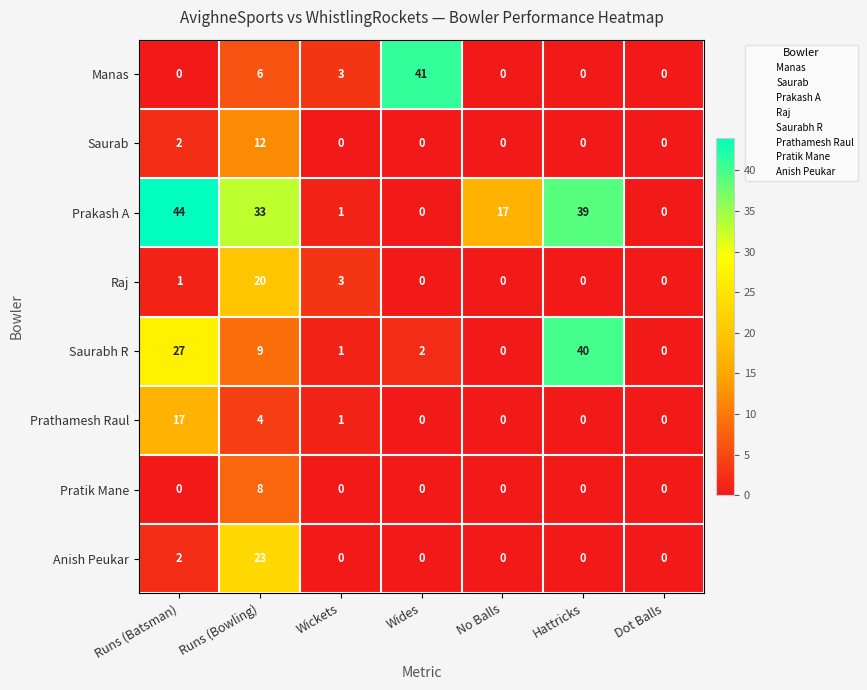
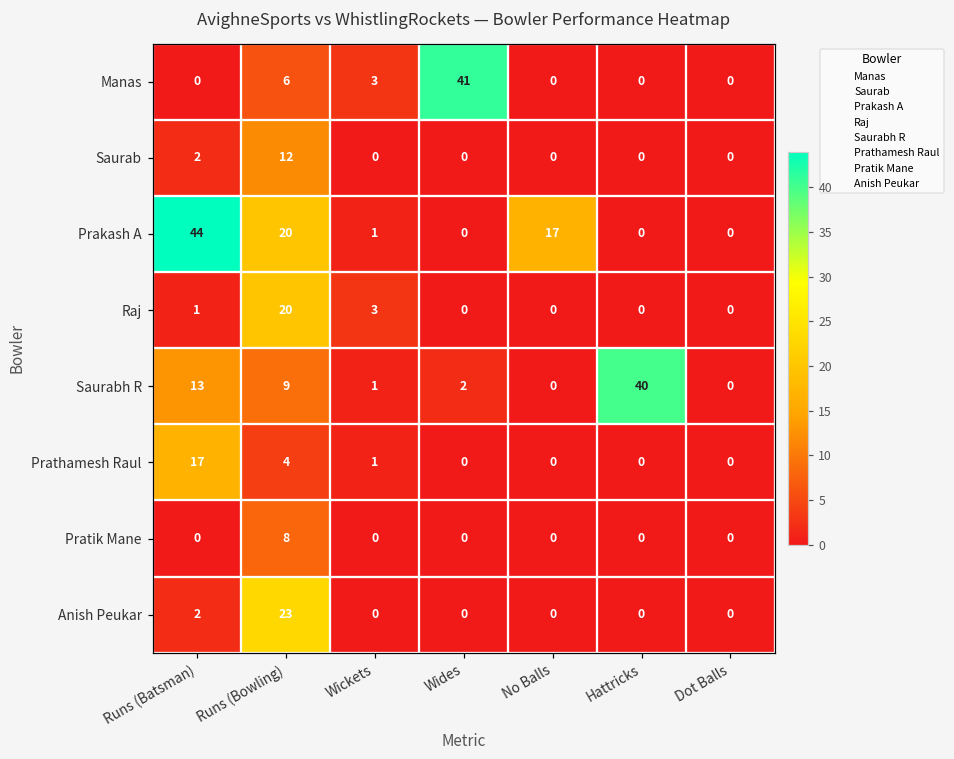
  {
    "Manas": {
      "Runs (Batsman)": 0,
      "Runs (Bowling)": 6,
      "Wickets": 3,
      "Wides": 41,
      "No Balls": 0,
      "Hattricks": 0,
      "Dot Balls": 0
    },
    "Saurab": {
      "Runs (Batsman)": 2,
      "Runs (Bowling)": 12,
      "Wickets": 0,
      "Wides": 0,
      "No Balls": 0,
      "Hattricks": 0,
      "Dot Balls": 0
    },
    "Prakash A": {
      "Runs (Batsman)": 44,
-     "Runs (Bowling)": 33,
+     "Runs (Bowling)": 20,
      "Wickets": 1,
      "Wides": 0,
      "No Balls": 17,
-     "Hattricks": 39,
+     "Hattricks": 0,
      "Dot Balls": 0
    },
    "Raj": {
      "Runs (Batsman)": 1,
      "Runs (Bowling)": 20,
      "Wickets": 3,
      "Wides": 0,
      "No Balls": 0,
      "Hattricks": 0,
      "Dot Balls": 0
    },
    "Saurabh R": {
-     "Runs (Batsman)": 27,
+     "Runs (Batsman)": 13,
      "Runs (Bowling)": 9,
      "Wickets": 1,
      "Wides": 2,
      "No Balls": 0,
      "Hattricks": 40,
      "Dot Balls": 0
    },
    "Prathamesh Raul": {
      "Runs (Batsman)": 17,
      "Runs (Bowling)": 4,
      "Wickets": 1,
      "Wides": 0,
      "No Balls": 0,
      "Hattricks": 0,
      "Dot Balls": 0
    },
    "Pratik Mane": {
      "Runs (Batsman)": 0,
      "Runs (Bowling)": 8,
      "Wickets": 0,
      "Wides": 0,
      "No Balls": 0,
      "Hattricks": 0,
      "Dot Balls": 0
    },
    "Anish Peukar": {
      "Runs (Batsman)": 2,
      "Runs (Bowling)": 23,
      "Wickets": 0,
      "Wides": 0,
      "No Balls": 0,
      "Hattricks": 0,
      "Dot Balls": 0
    }
  }
